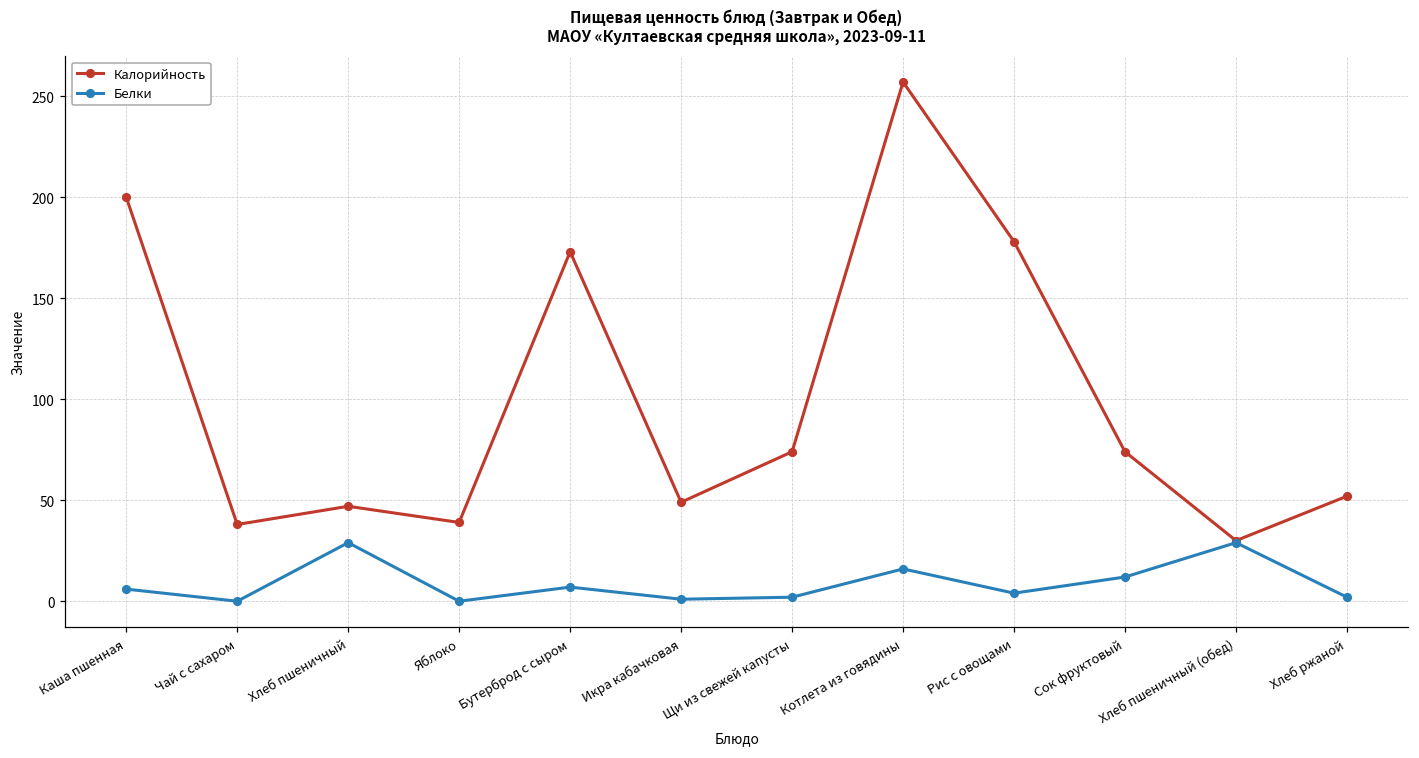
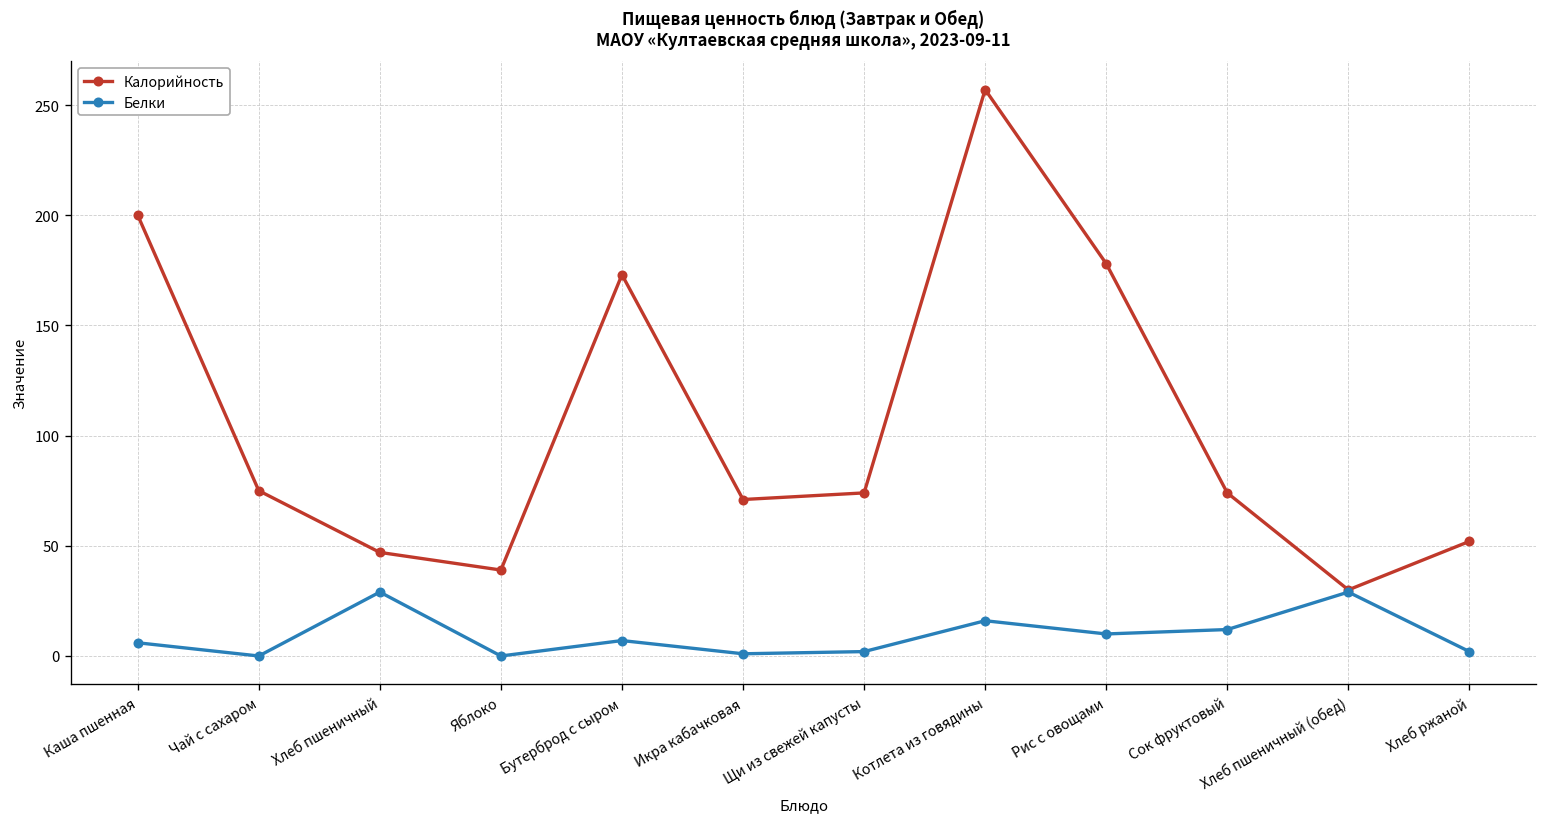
  {
    "Калорийность": {
      "Каша пшенная": 200,
-     "Чай с сахаром": 38,
+     "Чай с сахаром": 75,
      "Хлеб пшеничный": 47,
      "Яблоко": 39,
      "Бутерброд с сыром": 173,
-     "Икра кабачковая": 49,
+     "Икра кабачковая": 71,
      "Щи из свежей капусты": 74,
      "Котлета из говядины": 257,
      "Рис с овощами": 178,
      "Сок фруктовый": 74,
      "Хлеб ржаной": 52
    },
    "Белки": {
      "Каша пшенная": 6,
      "Чай с сахаром": 0,
      "Хлеб пшеничный": 29,
      "Яблоко": 0,
      "Бутерброд с сыром": 7,
      "Икра кабачковая": 1,
      "Щи из свежей капусты": 2,
      "Котлета из говядины": 16,
-     "Рис с овощами": 4,
+     "Рис с овощами": 10,
      "Сок фруктовый": 12,
      "Хлеб ржаной": 2
    }
  }
